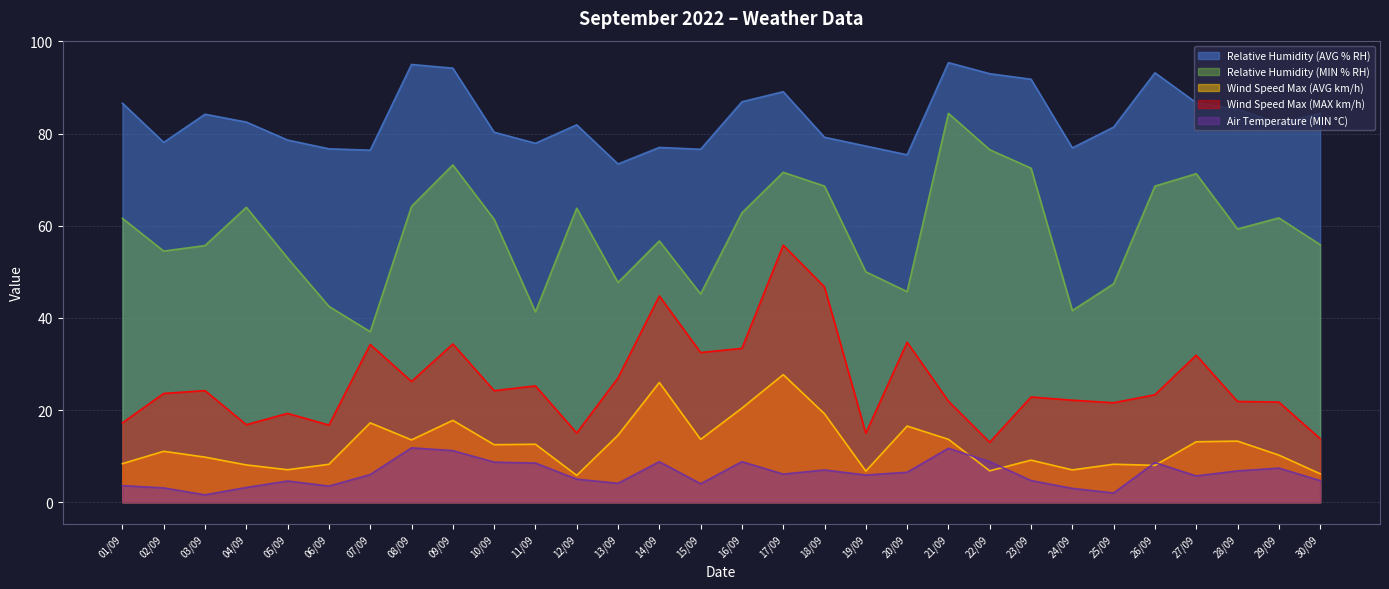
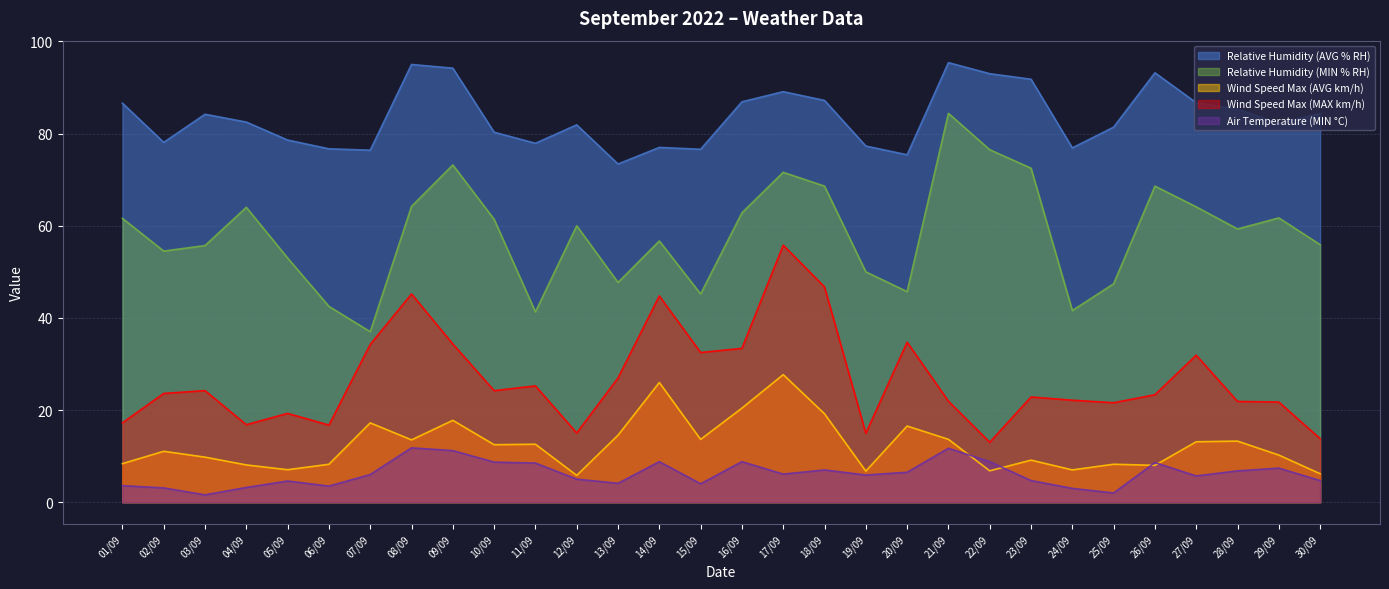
  {
    "Relative Humidity (AVG % RH)": {
      "01/09": 87,
      "02/09": 78,
      "03/09": 84,
      "04/09": 83,
      "05/09": 79,
      "06/09": 77,
      "07/09": 76,
      "08/09": 95,
      "09/09": 94,
      "10/09": 80,
      "11/09": 78,
      "12/09": 82,
      "13/09": 73,
      "14/09": 77,
      "15/09": 77,
      "16/09": 87,
      "17/09": 89,
-     "18/09": 79,
+     "18/09": 87,
      "19/09": 77,
      "20/09": 75,
      "21/09": 95,
      "22/09": 93,
      "23/09": 92,
      "24/09": 77,
      "25/09": 81,
      "26/09": 93
    },
    "Relative Humidity (MIN % RH)": {
      "01/09": 62,
      "02/09": 55,
      "03/09": 56,
      "04/09": 64,
      "05/09": 53,
      "06/09": 43,
      "07/09": 37,
      "08/09": 64,
      "09/09": 73,
      "10/09": 61,
      "11/09": 41,
-     "12/09": 64,
+     "12/09": 60,
      "13/09": 48,
      "14/09": 57,
      "15/09": 45,
      "16/09": 63,
      "17/09": 72,
      "18/09": 69,
      "19/09": 50,
      "20/09": 46,
      "21/09": 84,
      "22/09": 77,
      "23/09": 73,
      "24/09": 42,
      "25/09": 47,
      "26/09": 69,
-     "27/09": 71,
+     "27/09": 64,
      "28/09": 59,
      "29/09": 62,
      "30/09": 56
    },
    "Wind Speed Max (AVG km/h)": {
      "01/09": 8,
      "02/09": 11,
      "03/09": 10,
      "04/09": 8,
      "05/09": 7,
      "06/09": 8,
      "07/09": 17,
      "08/09": 14,
      "09/09": 18,
      "10/09": 12,
      "11/09": 13,
      "12/09": 6,
      "13/09": 15,
      "14/09": 26,
      "15/09": 14,
      "16/09": 20,
      "17/09": 28,
      "18/09": 19,
      "19/09": 7,
      "20/09": 17,
      "21/09": 14,
      "22/09": 7,
      "23/09": 9,
      "24/09": 7,
      "25/09": 8,
      "26/09": 8,
      "27/09": 13,
      "28/09": 13,
      "29/09": 10,
      "30/09": 6
    },
    "Wind Speed Max (MAX km/h)": {
      "01/09": 17,
      "02/09": 24,
      "03/09": 24,
      "04/09": 17,
      "05/09": 19,
      "06/09": 17,
      "07/09": 34,
-     "08/09": 26,
+     "08/09": 45,
      "09/09": 34,
      "10/09": 24,
      "11/09": 25,
      "12/09": 15,
      "13/09": 27,
      "14/09": 45,
      "15/09": 32,
      "16/09": 33,
      "17/09": 56,
      "18/09": 47,
      "19/09": 15,
      "20/09": 35,
      "21/09": 22,
      "22/09": 13,
      "23/09": 23,
      "24/09": 22,
      "25/09": 22,
      "26/09": 23,
      "27/09": 32,
      "28/09": 22,
      "29/09": 22,
      "30/09": 14
    },
    "Air Temperature (MIN °C)": {
      "01/09": 4,
      "02/09": 3,
      "03/09": 2,
      "04/09": 3,
      "05/09": 5,
      "06/09": 4,
      "07/09": 6,
      "08/09": 12,
      "09/09": 11,
      "10/09": 9,
      "11/09": 9,
      "12/09": 5,
      "13/09": 4,
      "14/09": 9,
      "15/09": 4,
      "16/09": 9,
      "17/09": 6,
      "18/09": 7,
      "19/09": 6,
      "20/09": 7,
      "21/09": 12,
      "22/09": 9,
      "23/09": 5,
      "24/09": 3,
      "25/09": 2,
      "26/09": 9,
      "27/09": 6,
      "28/09": 7,
      "29/09": 7,
      "30/09": 5
    }
  }
